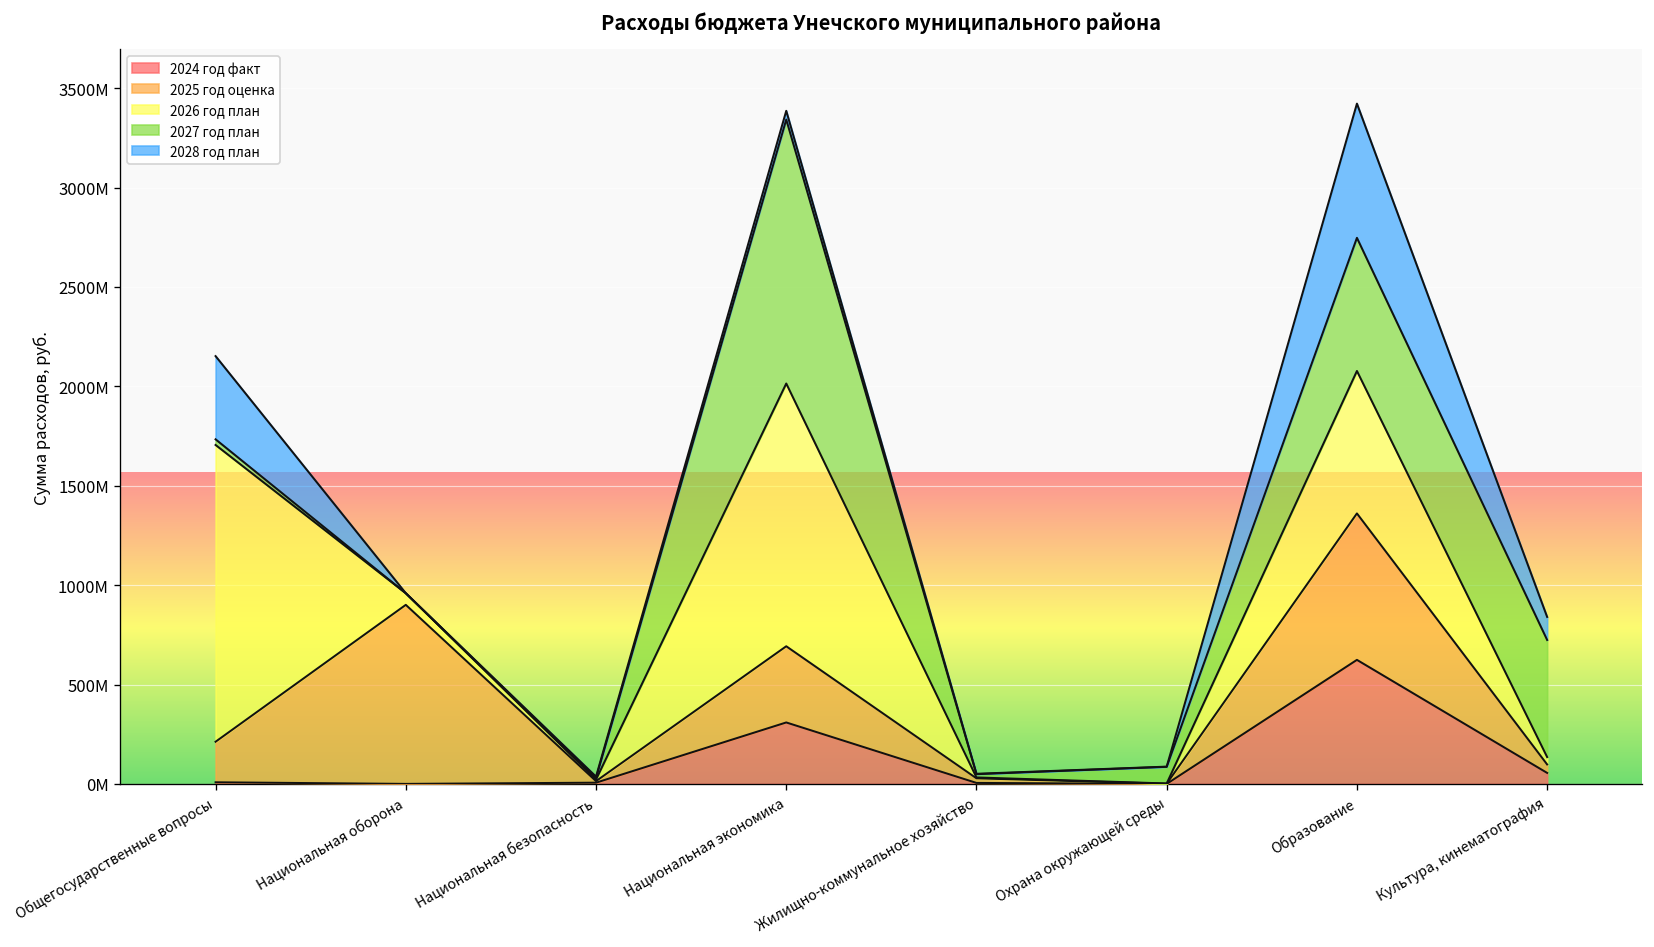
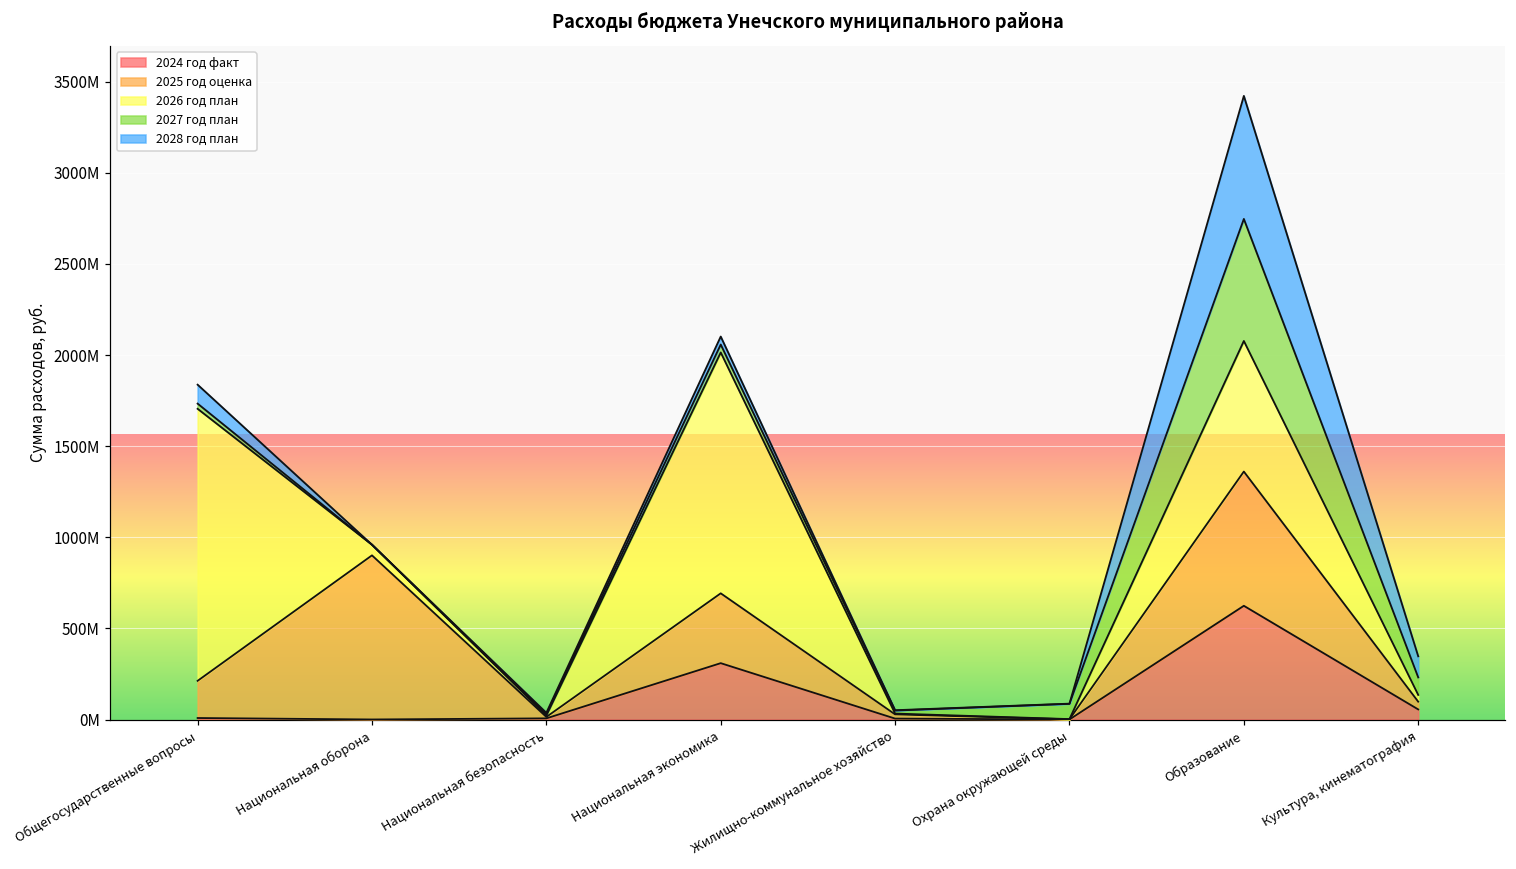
  {
    "2024 год факт": {
      "Общегосударственные вопросы": 10000000,
      "Национальная оборона": 0,
      "Национальная экономика": 310000000,
      "Жилищно-коммунальное хозяйство": 10000000,
      "Образование": 620000000,
      "Культура, кинематография": 60000000
    },
    "2025 год оценка": {
      "Общегосударственные вопросы": 200000000,
      "Национальная оборона": 900000000,
      "Национальная экономика": 380000000,
      "Образование": 740000000,
      "Культура, кинематография": 40000000
    },
    "2026 год план": {
      "Общегосударственные вопросы": 1490000000,
      "Национальная экономика": 1320000000,
      "Образование": 720000000,
      "Культура, кинематография": 40000000
    },
    "2027 год план": {
      "Общегосударственные вопросы": 30000000,
-     "Национальная экономика": 1330000000,
+     "Национальная экономика": 40000000,
      "Образование": 670000000,
-     "Культура, кинематография": 590000000
+     "Культура, кинематография": 100000000
    },
    "2028 год план": {
-     "Общегосударственные вопросы": 420000000,
+     "Общегосударственные вопросы": 100000000,
      "Национальная экономика": 40000000,
      "Образование": 680000000,
      "Культура, кинематография": 120000000
    }
  }
